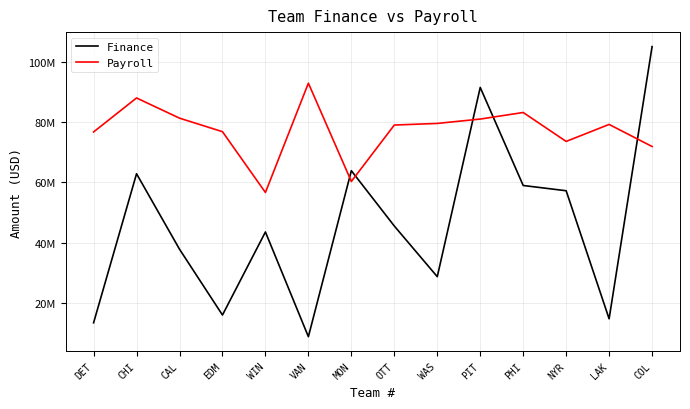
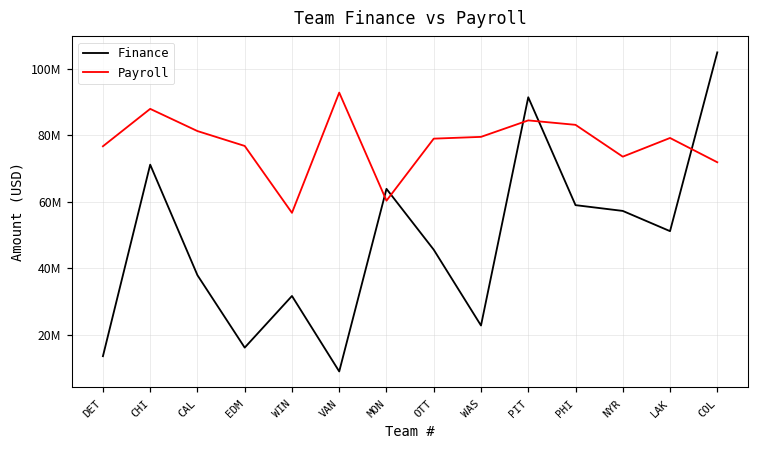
  {
    "Finance": {
      "DET": 14000000,
-     "CHI": 63000000,
+     "CHI": 71000000,
      "CAL": 38000000,
      "EDM": 16000000,
-     "WIN": 44000000,
+     "WIN": 32000000,
      "VAN": 9000000,
      "MON": 64000000,
      "OTT": 46000000,
-     "WAS": 29000000,
+     "WAS": 23000000,
      "PIT": 91000000,
      "PHI": 59000000,
      "NYR": 57000000,
-     "LAK": 15000000,
+     "LAK": 51000000,
      "COL": 105000000
    },
    "Payroll": {
      "DET": 77000000,
      "CHI": 88000000,
      "CAL": 81000000,
      "EDM": 77000000,
      "WIN": 57000000,
      "VAN": 93000000,
      "MON": 60000000,
      "OTT": 79000000,
      "WAS": 80000000,
-     "PIT": 81000000,
+     "PIT": 84000000,
      "PHI": 83000000,
      "NYR": 74000000,
      "LAK": 79000000,
      "COL": 72000000
    }
  }
